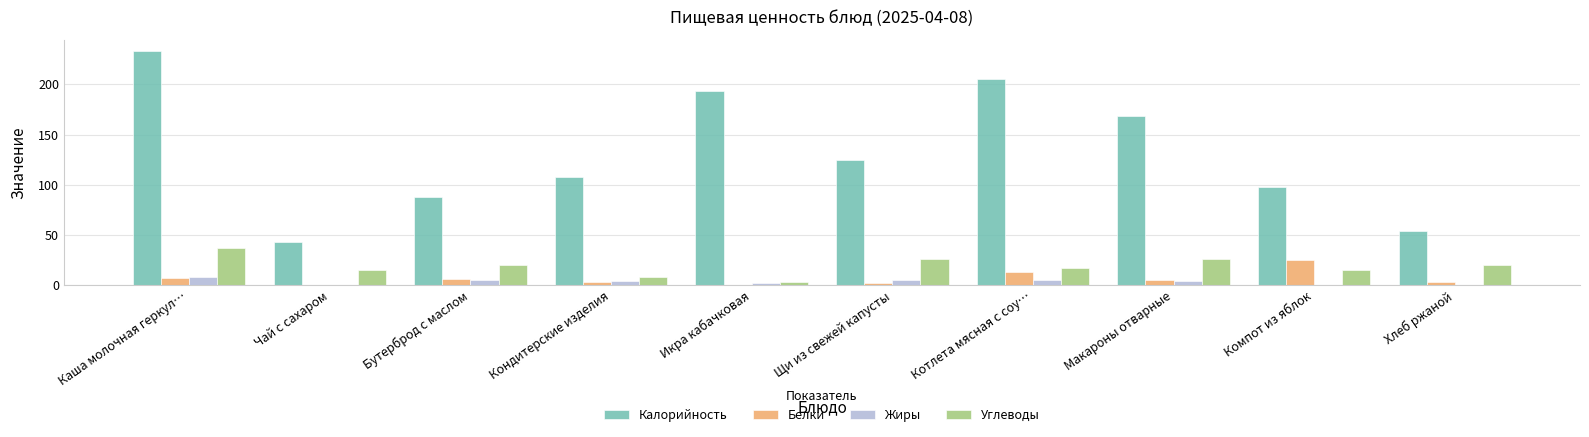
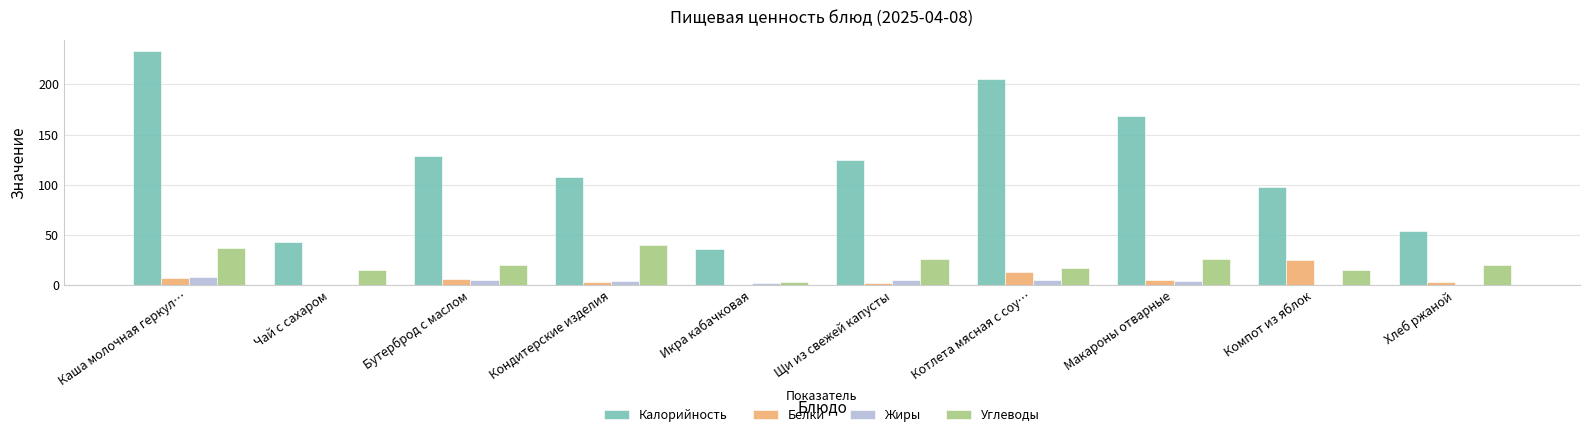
  {
    "Калорийность": {
      "Каша молочная геркул…": 233,
      "Чай с сахаром": 43,
-     "Бутерброд с маслом": 88,
+     "Бутерброд с маслом": 129,
      "Кондитерские изделия": 108,
-     "Икра кабачковая": 193,
+     "Икра кабачковая": 37,
      "Щи из свежей капусты": 125,
      "Котлета мясная с соу…": 206,
      "Макароны отварные": 168,
      "Компот из яблок": 98,
      "Хлеб ржаной": 54
    },
    "Белки": {
      "Каша молочная геркул…": 7,
      "Бутерброд с маслом": 6,
      "Кондитерские изделия": 3,
      "Котлета мясная с соу…": 13,
      "Макароны отварные": 6,
      "Компот из яблок": 26,
      "Хлеб ржаной": 3
    },
    "Жиры": {
      "Каша молочная геркул…": 9,
      "Чай с сахаром": 0,
      "Бутерброд с маслом": 5,
      "Кондитерские изделия": 4,
      "Щи из свежей капусты": 5,
      "Котлета мясная с соу…": 5,
      "Макароны отварные": 5,
      "Компот из яблок": 0
    },
    "Углеводы": {
      "Каша молочная геркул…": 37,
      "Чай с сахаром": 15,
      "Бутерброд с маслом": 20,
-     "Кондитерские изделия": 8,
+     "Кондитерские изделия": 41,
      "Икра кабачковая": 4,
      "Щи из свежей капусты": 26,
      "Котлета мясная с соу…": 17,
      "Макароны отварные": 26,
      "Компот из яблок": 15,
      "Хлеб ржаной": 20
    }
  }
